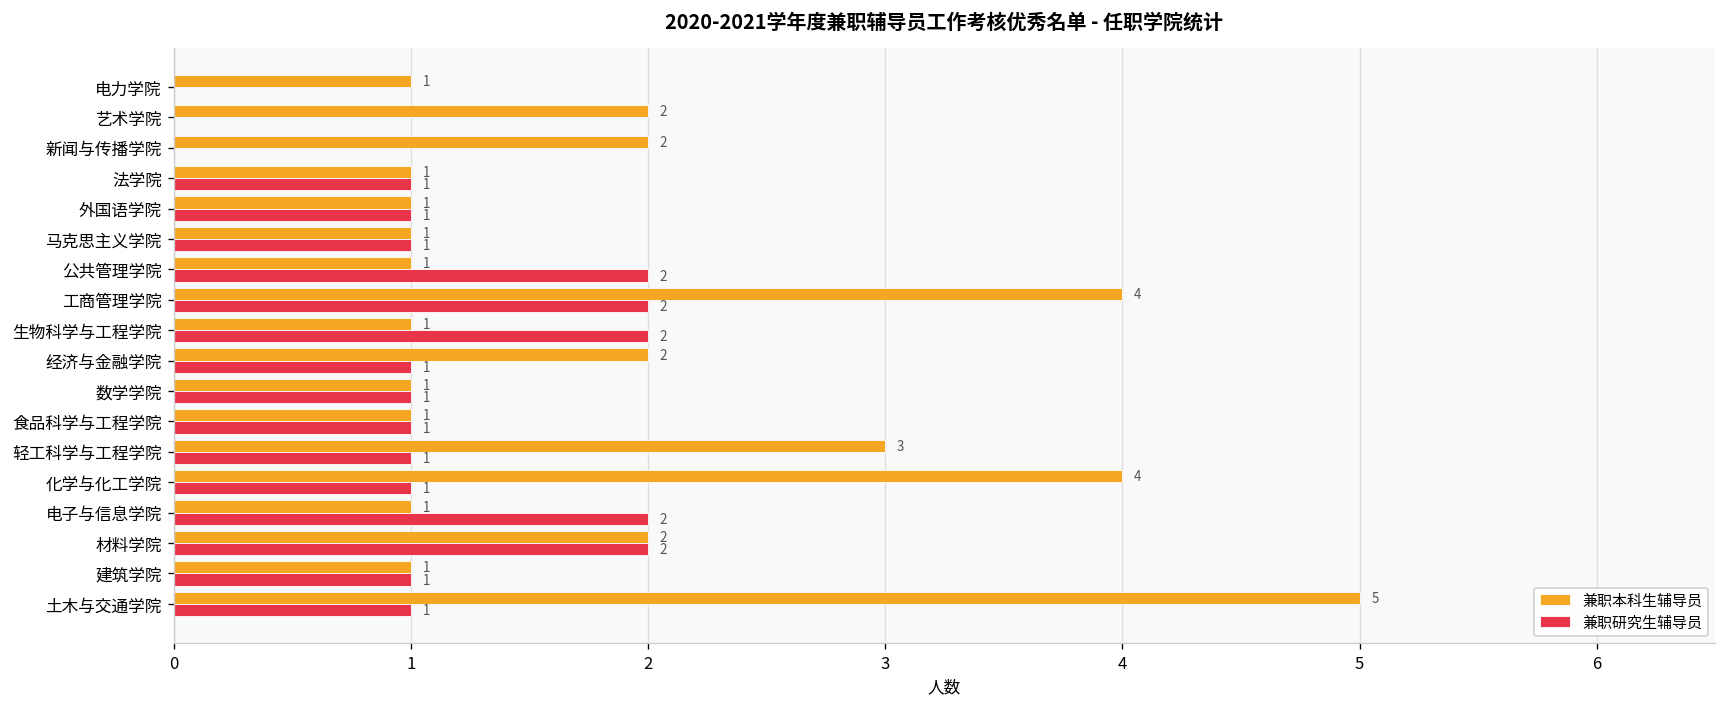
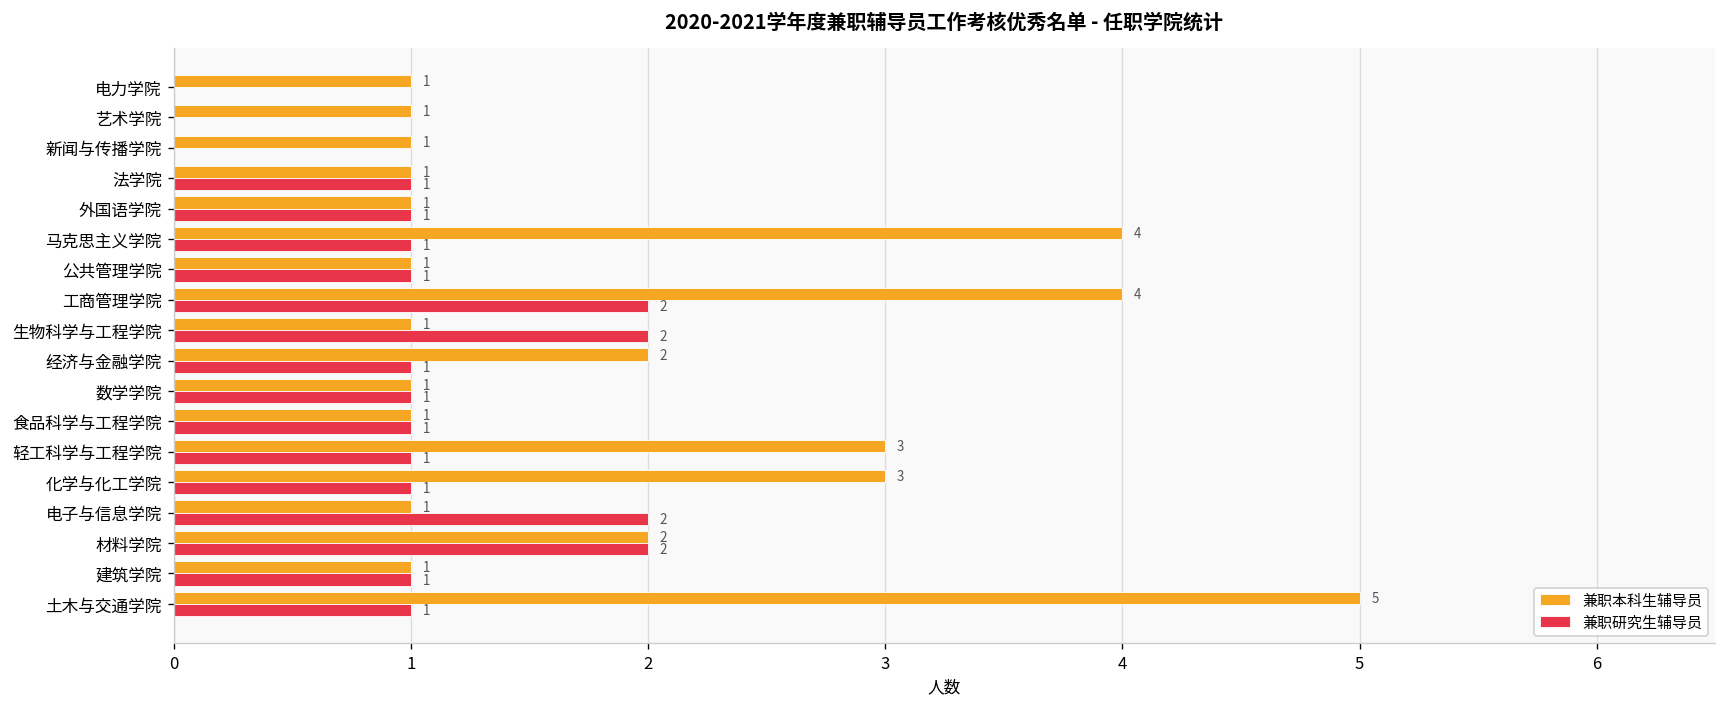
  {
    "兼职本科生辅导员": {
      "电力学院": 1,
-     "艺术学院": 2,
-     "新闻与传播学院": 2,
+     "艺术学院": 1,
+     "新闻与传播学院": 1,
      "法学院": 1,
      "外国语学院": 1,
-     "马克思主义学院": 1,
+     "马克思主义学院": 4,
      "公共管理学院": 1,
      "工商管理学院": 4,
      "生物科学与工程学院": 1,
      "经济与金融学院": 2,
      "数学学院": 1,
      "食品科学与工程学院": 1,
      "轻工科学与工程学院": 3,
-     "化学与化工学院": 4,
+     "化学与化工学院": 3,
      "电子与信息学院": 1,
      "材料学院": 2,
      "建筑学院": 1,
      "土木与交通学院": 5
    },
    "兼职研究生辅导员": {
      "法学院": 1,
      "外国语学院": 1,
      "马克思主义学院": 1,
-     "公共管理学院": 2,
+     "公共管理学院": 1,
      "工商管理学院": 2,
      "生物科学与工程学院": 2,
      "经济与金融学院": 1,
      "数学学院": 1,
      "食品科学与工程学院": 1,
      "轻工科学与工程学院": 1,
      "化学与化工学院": 1,
      "电子与信息学院": 2,
      "材料学院": 2,
      "建筑学院": 1,
      "土木与交通学院": 1
    }
  }
